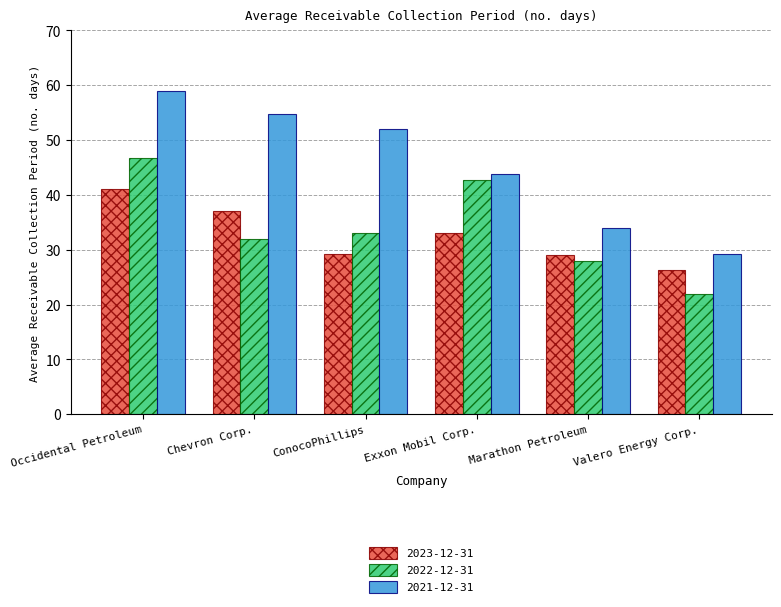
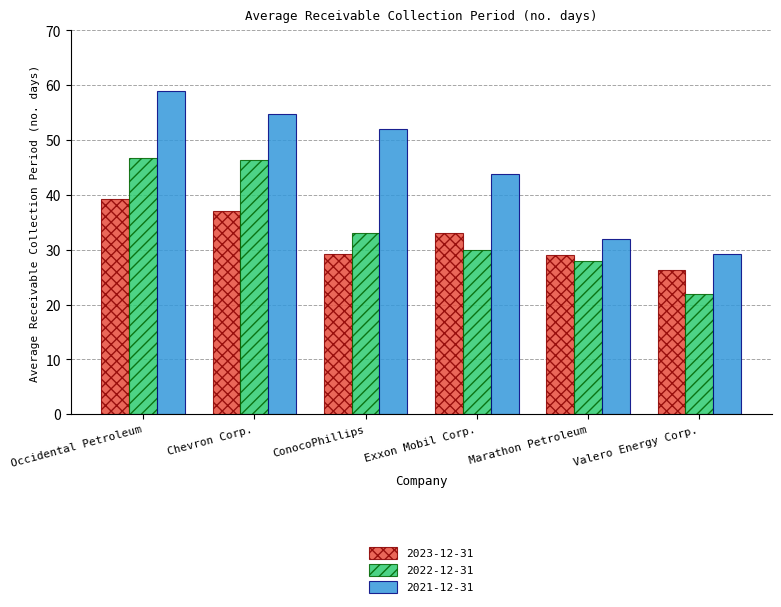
  {
    "2023-12-31": {
-     "Occidental Petroleum": 41,
+     "Occidental Petroleum": 39,
      "Chevron Corp.": 37,
      "ConocoPhillips": 29,
      "Exxon Mobil Corp.": 33,
      "Marathon Petroleum": 29,
      "Valero Energy Corp.": 26
    },
    "2022-12-31": {
      "Occidental Petroleum": 47,
-     "Chevron Corp.": 32,
+     "Chevron Corp.": 46,
      "ConocoPhillips": 33,
-     "Exxon Mobil Corp.": 43,
+     "Exxon Mobil Corp.": 30,
      "Marathon Petroleum": 28,
      "Valero Energy Corp.": 22
    },
    "2021-12-31": {
      "Occidental Petroleum": 59,
      "Chevron Corp.": 55,
      "ConocoPhillips": 52,
      "Exxon Mobil Corp.": 44,
-     "Marathon Petroleum": 34,
+     "Marathon Petroleum": 32,
      "Valero Energy Corp.": 29
    }
  }
